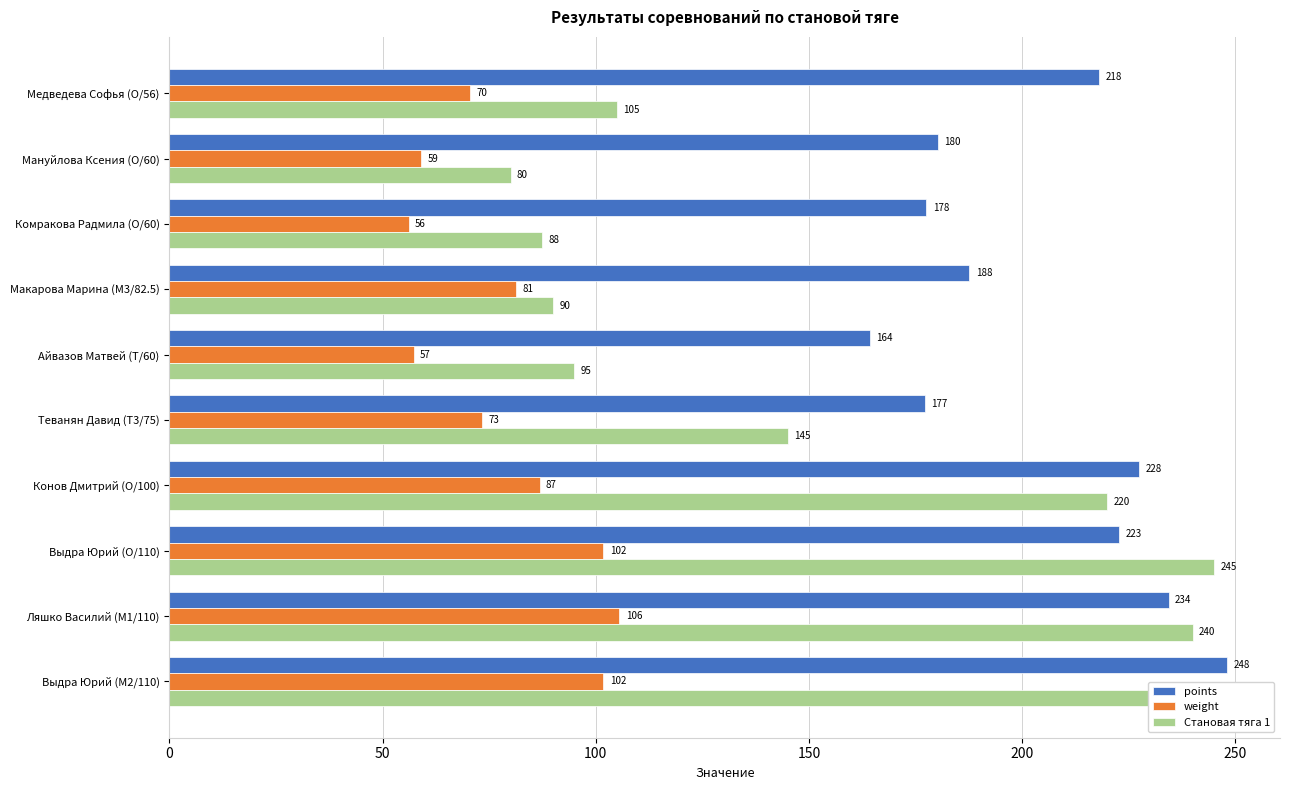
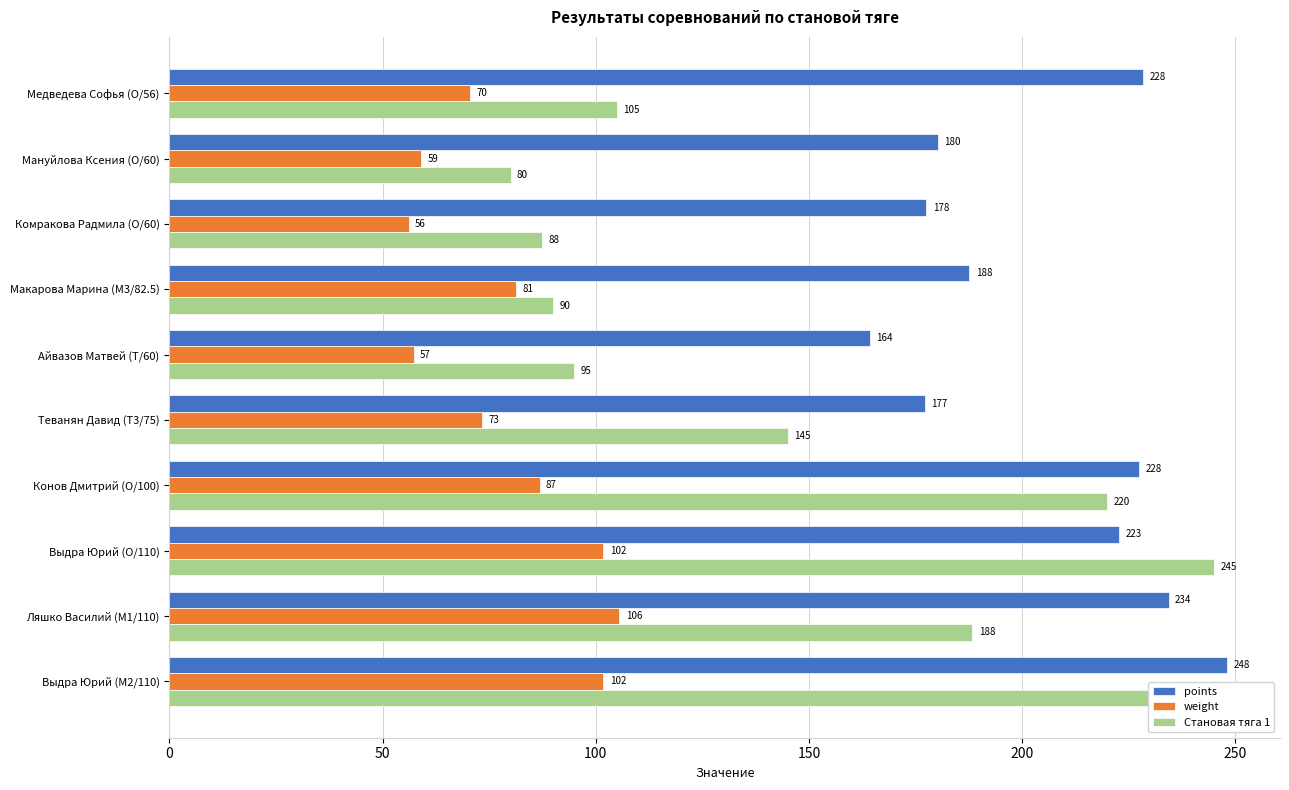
  {
    "points": {
-     "Медведева Софья (O/56)": 218,
+     "Медведева Софья (O/56)": 228,
      "Мануйлова Ксения (O/60)": 180,
      "Комракова Радмила (O/60)": 178,
      "Макарова Марина (M3/82.5)": 188,
      "Айвазов Матвей (T/60)": 164,
      "Теванян Давид (T3/75)": 177,
      "Конов Дмитрий (O/100)": 228,
      "Выдра Юрий (O/110)": 223,
      "Ляшко Василий (M1/110)": 234,
      "Выдра Юрий (M2/110)": 248
    },
    "weight": {
      "Медведева Софья (O/56)": 70,
      "Мануйлова Ксения (O/60)": 59,
      "Комракова Радмила (O/60)": 56,
      "Макарова Марина (M3/82.5)": 81,
      "Айвазов Матвей (T/60)": 57,
      "Теванян Давид (T3/75)": 73,
      "Конов Дмитрий (O/100)": 87,
      "Выдра Юрий (O/110)": 102,
      "Ляшко Василий (M1/110)": 106,
      "Выдра Юрий (M2/110)": 102
    },
    "Становая тяга 1": {
      "Медведева Софья (O/56)": 105,
      "Мануйлова Ксения (O/60)": 80,
      "Комракова Радмила (O/60)": 88,
      "Макарова Марина (M3/82.5)": 90,
      "Айвазов Матвей (T/60)": 95,
      "Теванян Давид (T3/75)": 145,
      "Конов Дмитрий (O/100)": 220,
      "Выдра Юрий (O/110)": 245,
-     "Ляшко Василий (M1/110)": 240
+     "Ляшко Василий (M1/110)": 188
    }
  }
